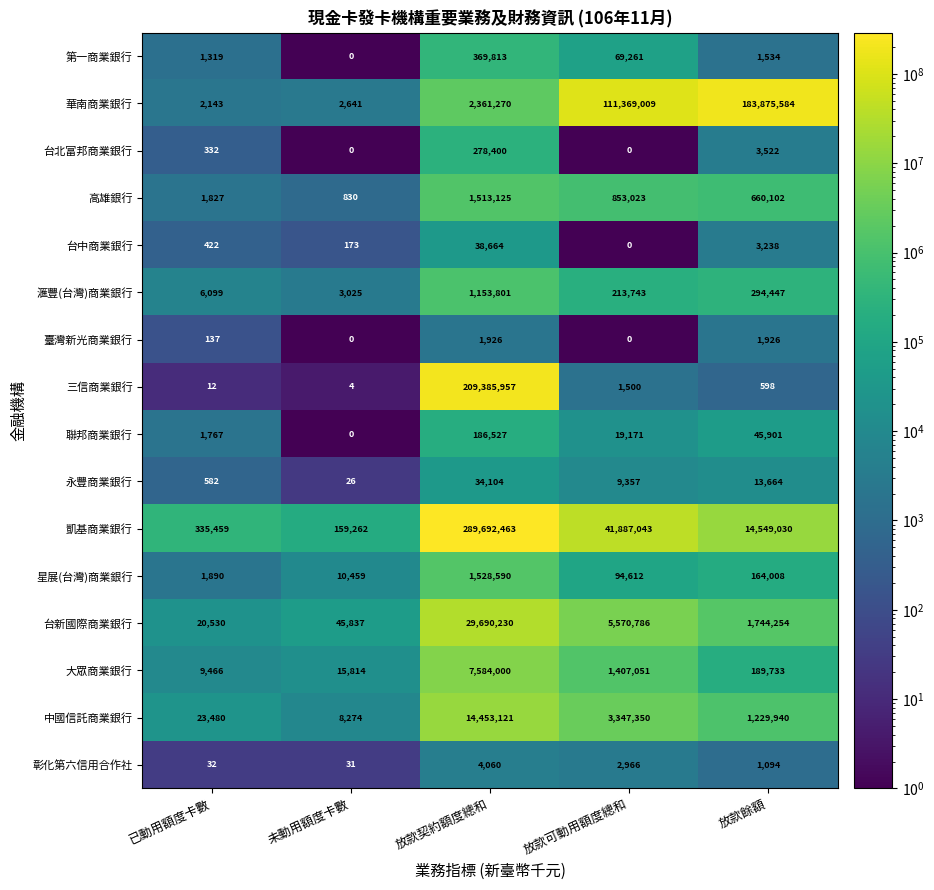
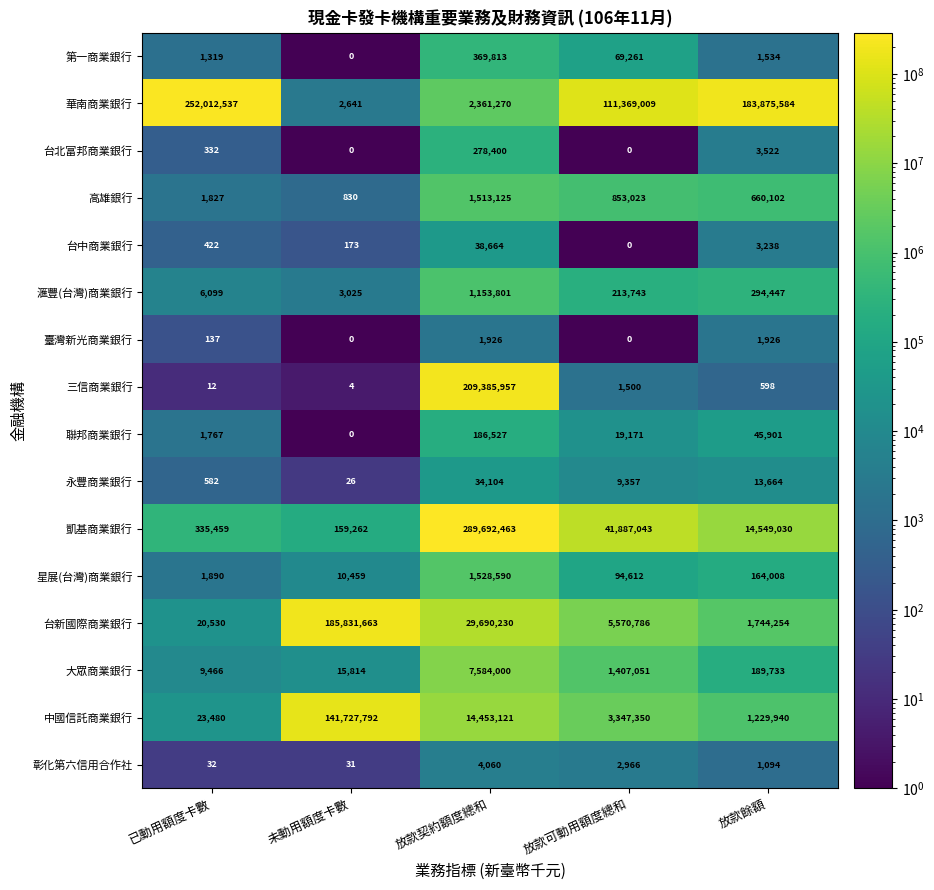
  {
    "第一商業銀行": {
      "已動用額度卡數": "1,319",
      "未動用額度卡數": "0",
      "放款契約額度總和": "369,813",
      "放款可動用額度總和": "69,261",
      "放款餘額": "1,534"
    },
    "華南商業銀行": {
-     "已動用額度卡數": "2,143",
+     "已動用額度卡數": "252,012,537",
      "未動用額度卡數": "2,641",
      "放款契約額度總和": "2,361,270",
      "放款可動用額度總和": "111,369,009",
      "放款餘額": "183,875,584"
    },
    "台北富邦商業銀行": {
      "已動用額度卡數": "332",
      "未動用額度卡數": "0",
      "放款契約額度總和": "278,400",
      "放款可動用額度總和": "0",
      "放款餘額": "3,522"
    },
    "高雄銀行": {
      "已動用額度卡數": "1,827",
      "未動用額度卡數": "830",
      "放款契約額度總和": "1,513,125",
      "放款可動用額度總和": "853,023",
      "放款餘額": "660,102"
    },
    "台中商業銀行": {
      "已動用額度卡數": "422",
      "未動用額度卡數": "173",
      "放款契約額度總和": "38,664",
      "放款可動用額度總和": "0",
      "放款餘額": "3,238"
    },
    "滙豐(台灣)商業銀行": {
      "已動用額度卡數": "6,099",
      "未動用額度卡數": "3,025",
      "放款契約額度總和": "1,153,801",
      "放款可動用額度總和": "213,743",
      "放款餘額": "294,447"
    },
    "臺灣新光商業銀行": {
      "已動用額度卡數": "137",
      "未動用額度卡數": "0",
      "放款契約額度總和": "1,926",
      "放款可動用額度總和": "0",
      "放款餘額": "1,926"
    },
    "三信商業銀行": {
      "已動用額度卡數": "12",
      "未動用額度卡數": "4",
      "放款契約額度總和": "209,385,957",
      "放款可動用額度總和": "1,500",
      "放款餘額": "598"
    },
    "聯邦商業銀行": {
      "已動用額度卡數": "1,767",
      "未動用額度卡數": "0",
      "放款契約額度總和": "186,527",
      "放款可動用額度總和": "19,171",
      "放款餘額": "45,901"
    },
    "永豐商業銀行": {
      "已動用額度卡數": "582",
      "未動用額度卡數": "26",
      "放款契約額度總和": "34,104",
      "放款可動用額度總和": "9,357",
      "放款餘額": "13,664"
    },
    "凱基商業銀行": {
      "已動用額度卡數": "335,459",
      "未動用額度卡數": "159,262",
      "放款契約額度總和": "289,692,463",
      "放款可動用額度總和": "41,887,043",
      "放款餘額": "14,549,030"
    },
    "星展(台灣)商業銀行": {
      "已動用額度卡數": "1,890",
      "未動用額度卡數": "10,459",
      "放款契約額度總和": "1,528,590",
      "放款可動用額度總和": "94,612",
      "放款餘額": "164,008"
    },
    "台新國際商業銀行": {
      "已動用額度卡數": "20,530",
-     "未動用額度卡數": "45,837",
+     "未動用額度卡數": "185,831,663",
      "放款契約額度總和": "29,690,230",
      "放款可動用額度總和": "5,570,786",
      "放款餘額": "1,744,254"
    },
    "大眾商業銀行": {
      "已動用額度卡數": "9,466",
      "未動用額度卡數": "15,814",
      "放款契約額度總和": "7,584,000",
      "放款可動用額度總和": "1,407,051",
      "放款餘額": "189,733"
    },
    "中國信託商業銀行": {
      "已動用額度卡數": "23,480",
-     "未動用額度卡數": "8,274",
+     "未動用額度卡數": "141,727,792",
      "放款契約額度總和": "14,453,121",
      "放款可動用額度總和": "3,347,350",
      "放款餘額": "1,229,940"
    },
    "彰化第六信用合作社": {
      "已動用額度卡數": "32",
      "未動用額度卡數": "31",
      "放款契約額度總和": "4,060",
      "放款可動用額度總和": "2,966",
      "放款餘額": "1,094"
    }
  }
